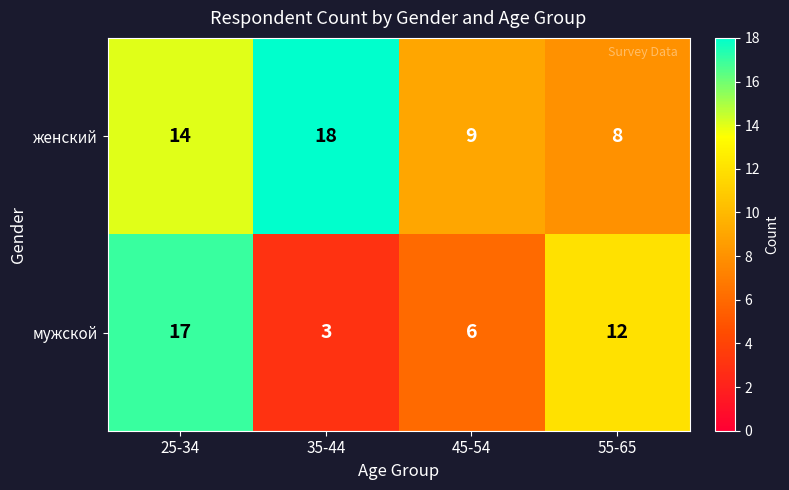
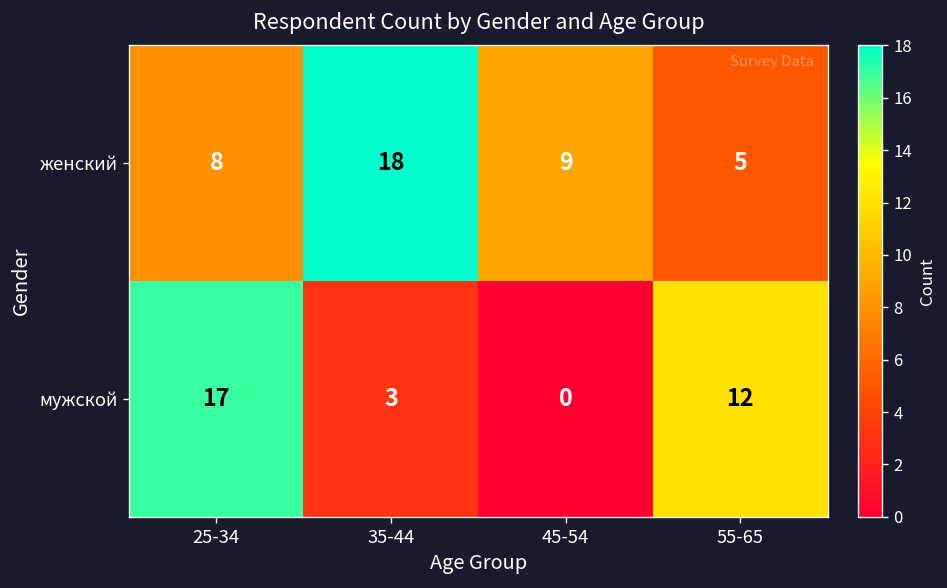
  {
    "женский": {
-     "25-34": 14,
+     "25-34": 8,
      "35-44": 18,
      "45-54": 9,
-     "55-65": 8
+     "55-65": 5
    },
    "мужской": {
      "25-34": 17,
      "35-44": 3,
-     "45-54": 6,
+     "45-54": 0,
      "55-65": 12
    }
  }
